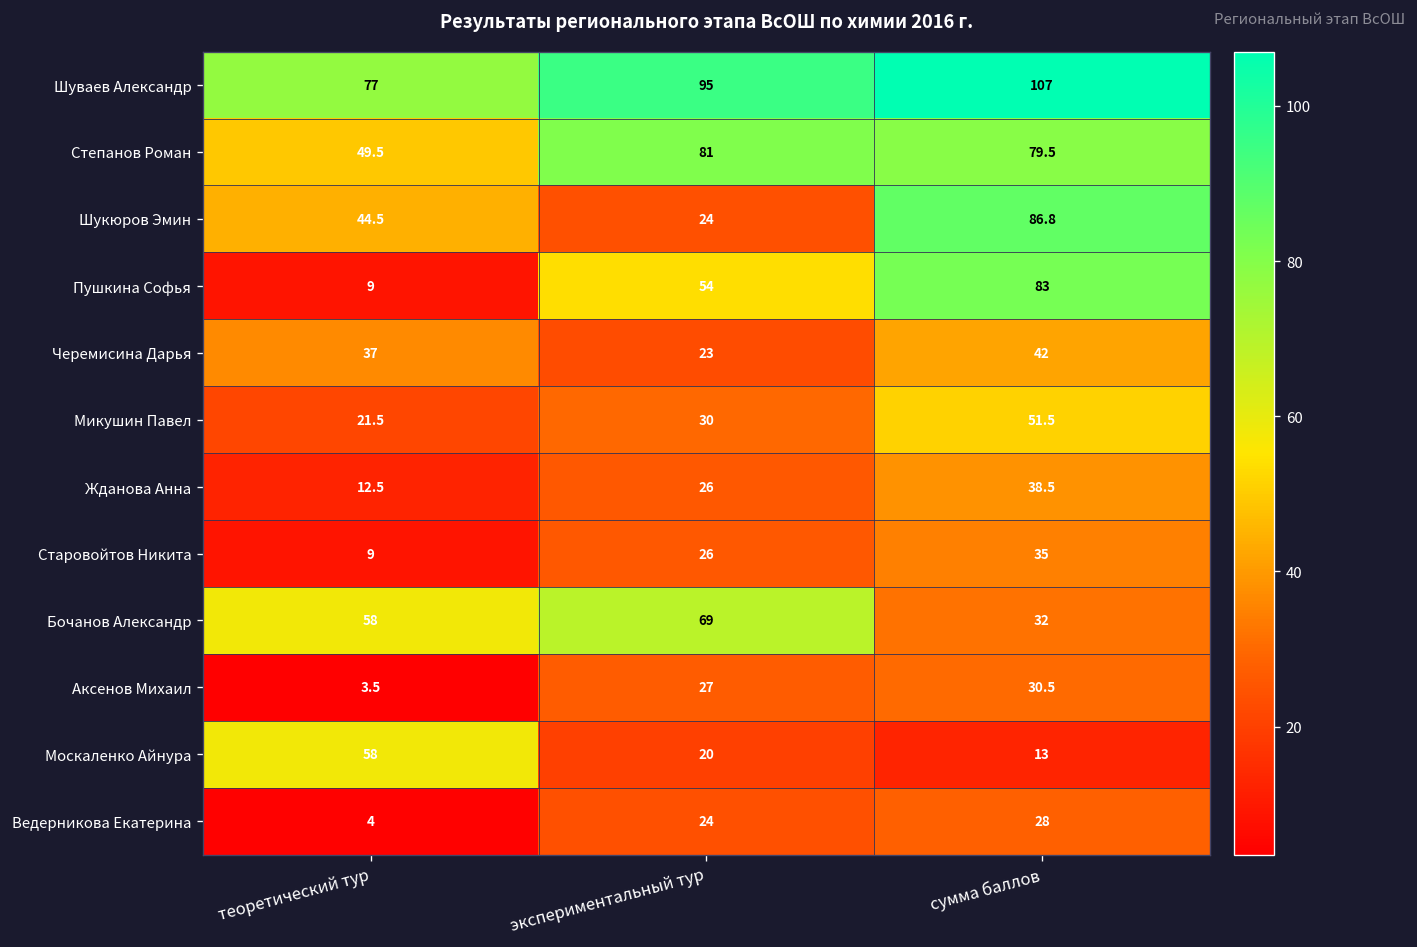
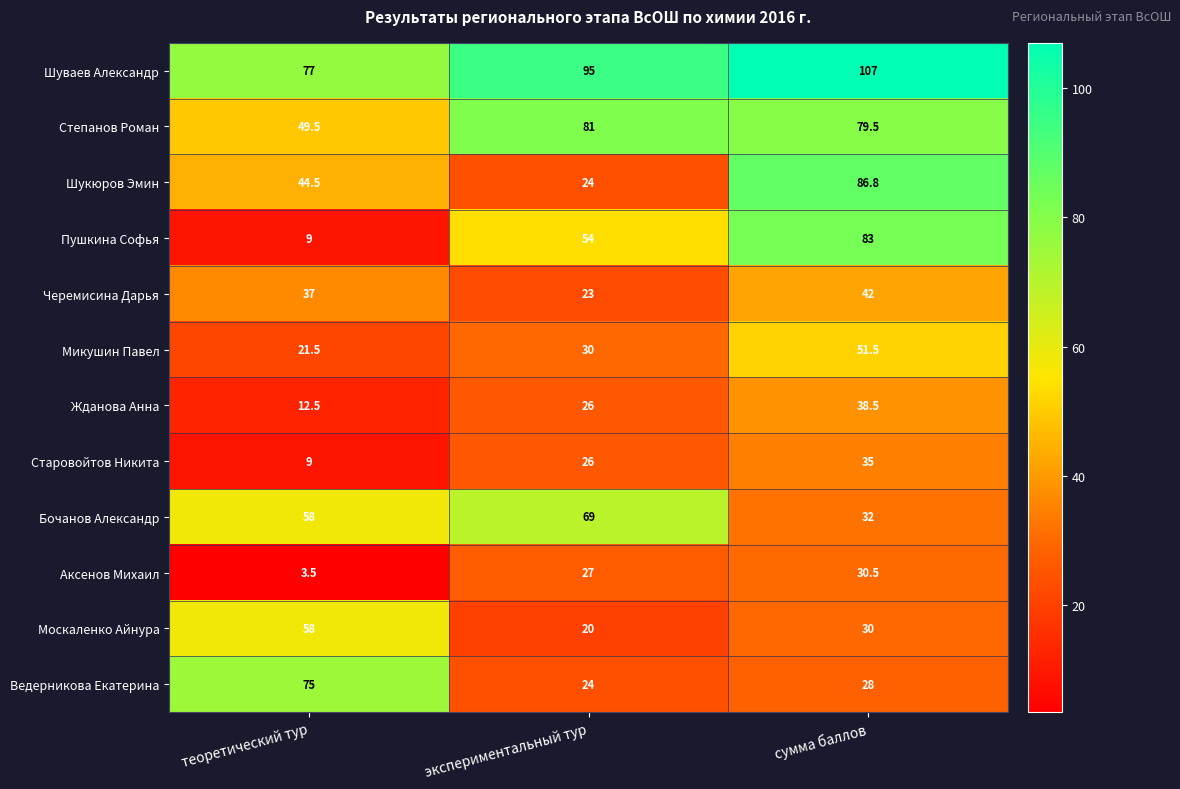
  {
    "Шуваев Александр": {
      "теоретический тур": 77,
      "экспериментальный тур": 95,
      "сумма баллов": 107
    },
    "Степанов Роман": {
      "теоретический тур": 49.5,
      "экспериментальный тур": 81,
      "сумма баллов": 79.5
    },
    "Шукюров Эмин": {
      "теоретический тур": 44.5,
      "экспериментальный тур": 24,
      "сумма баллов": 86.8
    },
    "Пушкина Софья": {
      "теоретический тур": 9,
      "экспериментальный тур": 54,
      "сумма баллов": 83
    },
    "Черемисина Дарья": {
      "теоретический тур": 37,
      "экспериментальный тур": 23,
      "сумма баллов": 42
    },
    "Микушин Павел": {
      "теоретический тур": 21.5,
      "экспериментальный тур": 30,
      "сумма баллов": 51.5
    },
    "Жданова Анна": {
      "теоретический тур": 12.5,
      "экспериментальный тур": 26,
      "сумма баллов": 38.5
    },
    "Старовойтов Никита": {
      "теоретический тур": 9,
      "экспериментальный тур": 26,
      "сумма баллов": 35
    },
    "Бочанов Александр": {
      "теоретический тур": 58,
      "экспериментальный тур": 69,
      "сумма баллов": 32
    },
    "Аксенов Михаил": {
      "теоретический тур": 3.5,
      "экспериментальный тур": 27,
      "сумма баллов": 30.5
    },
    "Москаленко Айнура": {
      "теоретический тур": 58,
      "экспериментальный тур": 20,
-     "сумма баллов": 13
+     "сумма баллов": 30
    },
    "Ведерникова Екатерина": {
-     "теоретический тур": 4,
+     "теоретический тур": 75,
      "экспериментальный тур": 24,
      "сумма баллов": 28
    }
  }
